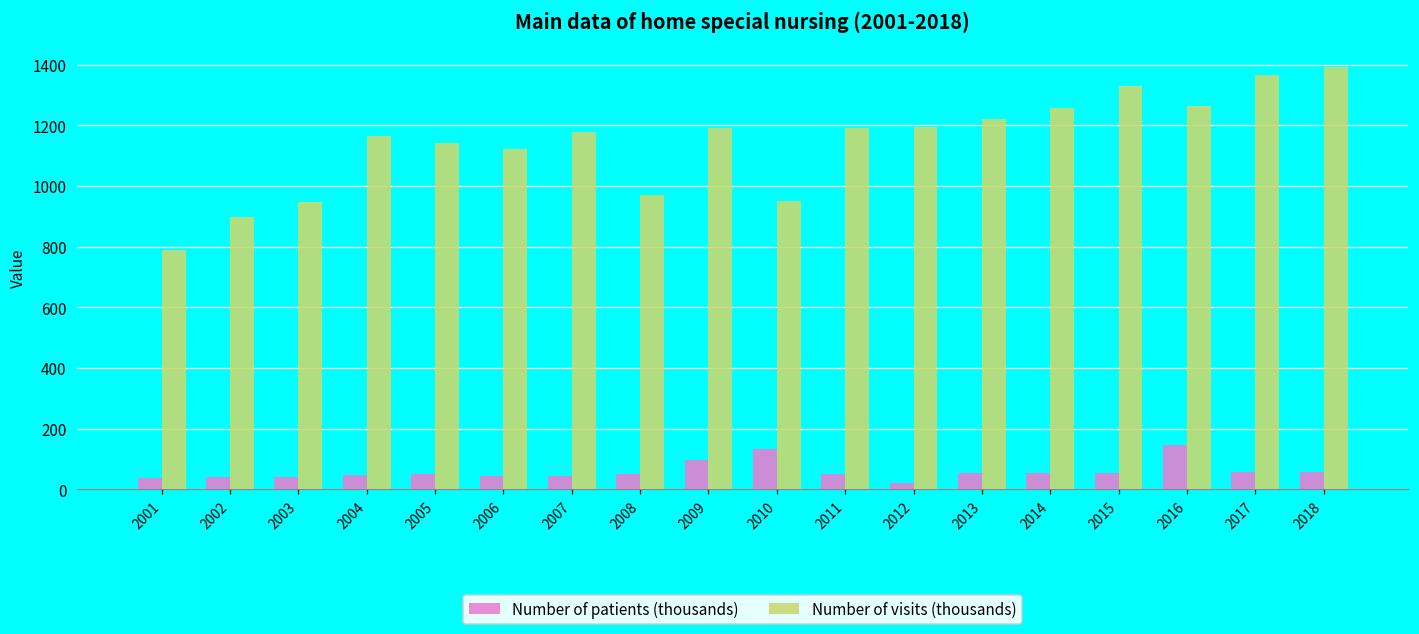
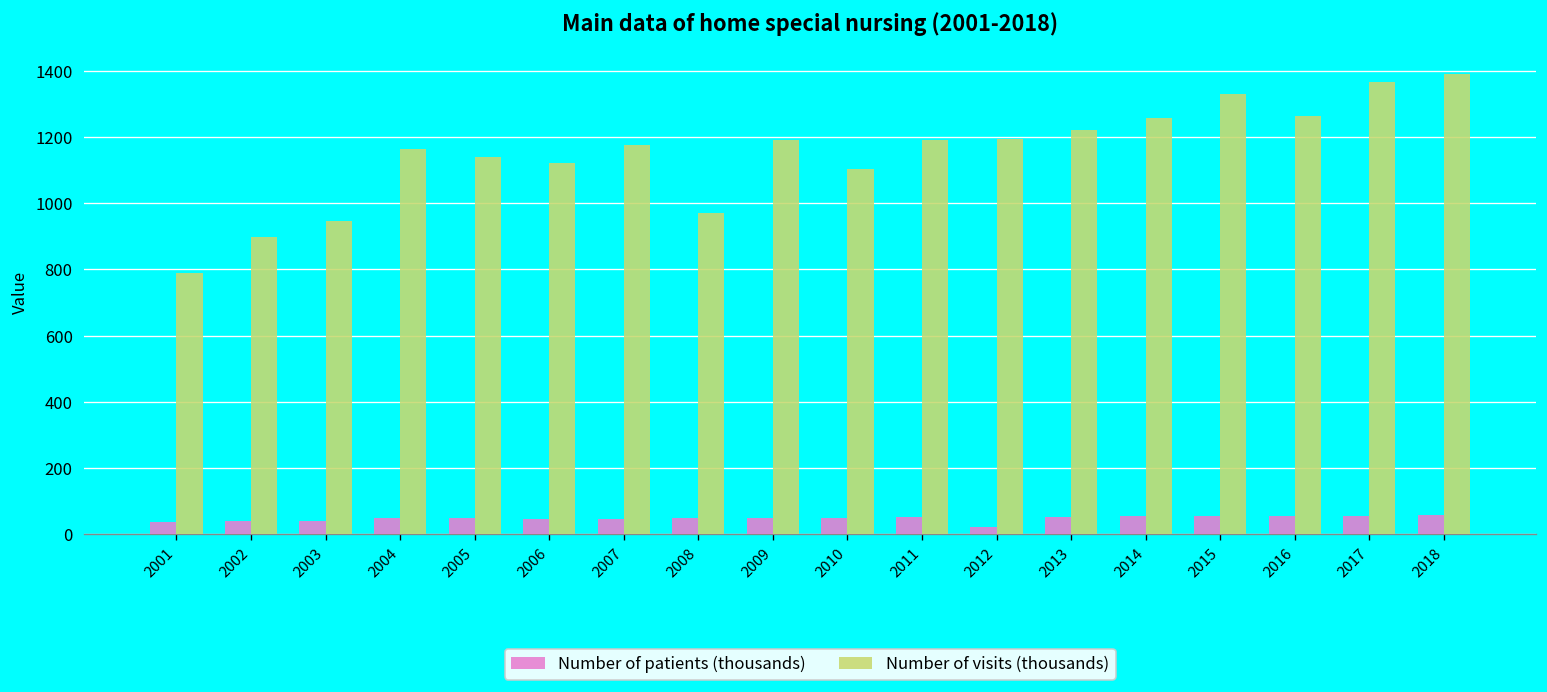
  {
    "Number of patients (thousands)": {
      "2001": 40,
      "2002": 40,
      "2003": 40,
      "2004": 50,
      "2005": 50,
      "2006": 40,
      "2007": 50,
      "2008": 50,
-     "2009": 100,
-     "2010": 130,
+     "2009": 50,
+     "2010": 50,
      "2011": 50,
      "2012": 20,
      "2013": 50,
      "2014": 50,
      "2015": 50,
-     "2016": 150,
+     "2016": 50,
      "2017": 60,
      "2018": 60
    },
    "Number of visits (thousands)": {
      "2001": 790,
      "2002": 900,
      "2003": 950,
      "2004": 1170,
      "2005": 1140,
      "2006": 1120,
      "2007": 1180,
      "2008": 970,
      "2009": 1190,
-     "2010": 950,
+     "2010": 1100,
      "2011": 1190,
      "2012": 1190,
      "2013": 1220,
      "2014": 1260,
      "2015": 1330,
      "2016": 1260,
      "2017": 1370,
      "2018": 1390
    }
  }
